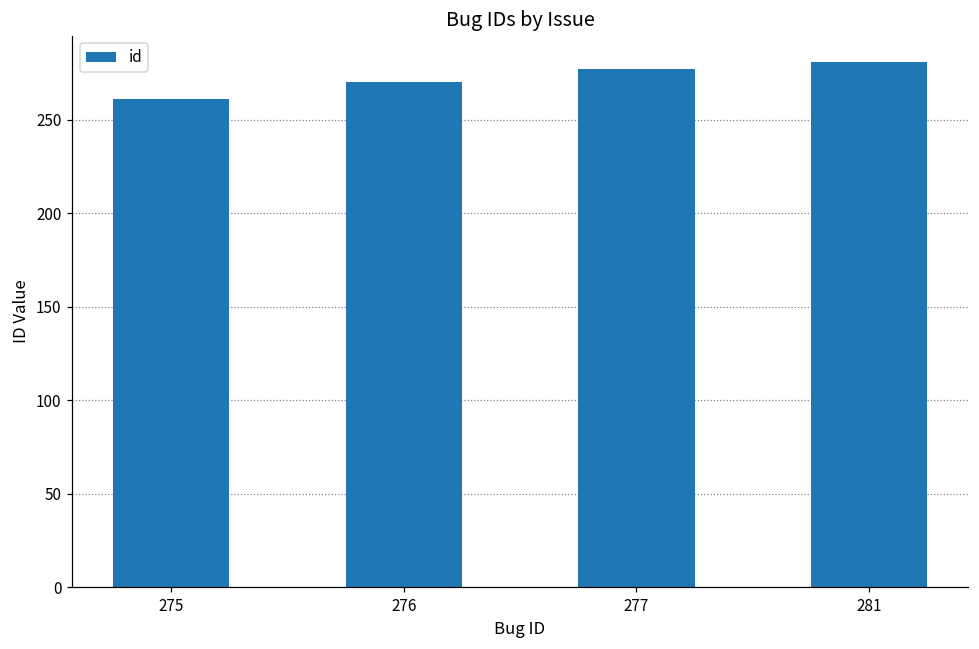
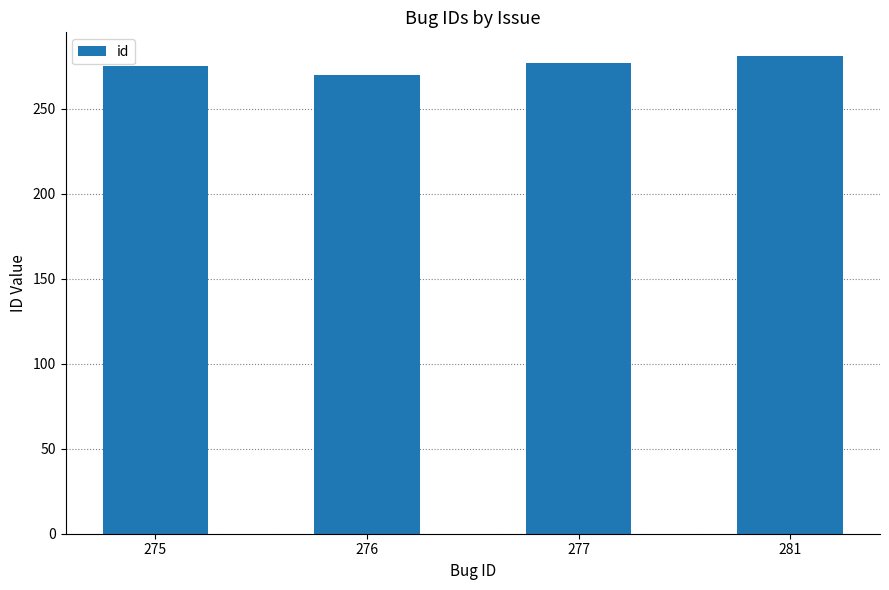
  {
-   "275": 261,
+   "275": 275,
    "276": 270,
    "277": 277,
    "281": 281
  }
